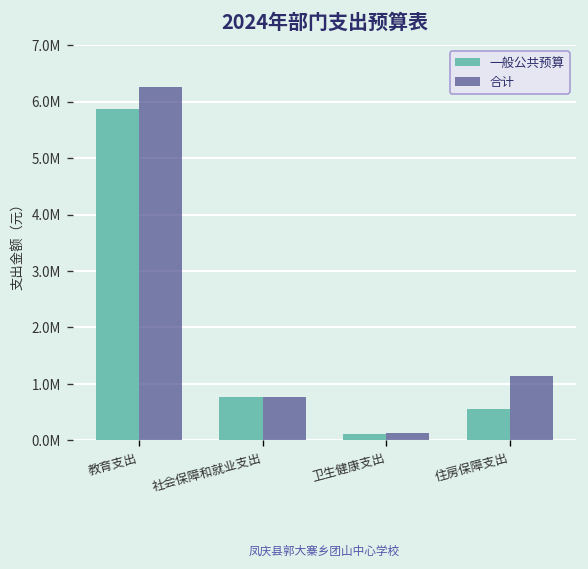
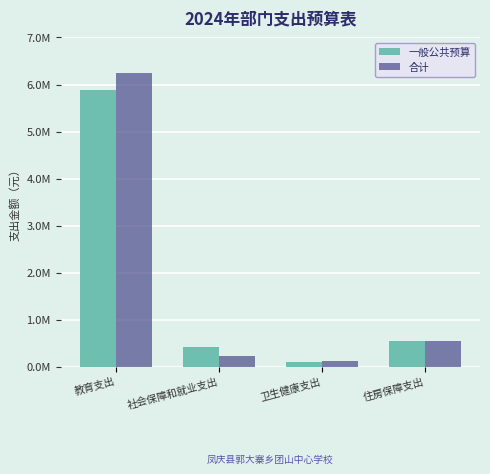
  {
    "一般公共预算": {
      "教育支出": 5900000,
-     "社会保障和就业支出": 800000,
+     "社会保障和就业支出": 400000,
      "卫生健康支出": 100000,
      "住房保障支出": 600000
    },
    "合计": {
      "教育支出": 6300000,
-     "社会保障和就业支出": 800000,
+     "社会保障和就业支出": 200000,
      "卫生健康支出": 100000,
-     "住房保障支出": 1100000
+     "住房保障支出": 600000
    }
  }
